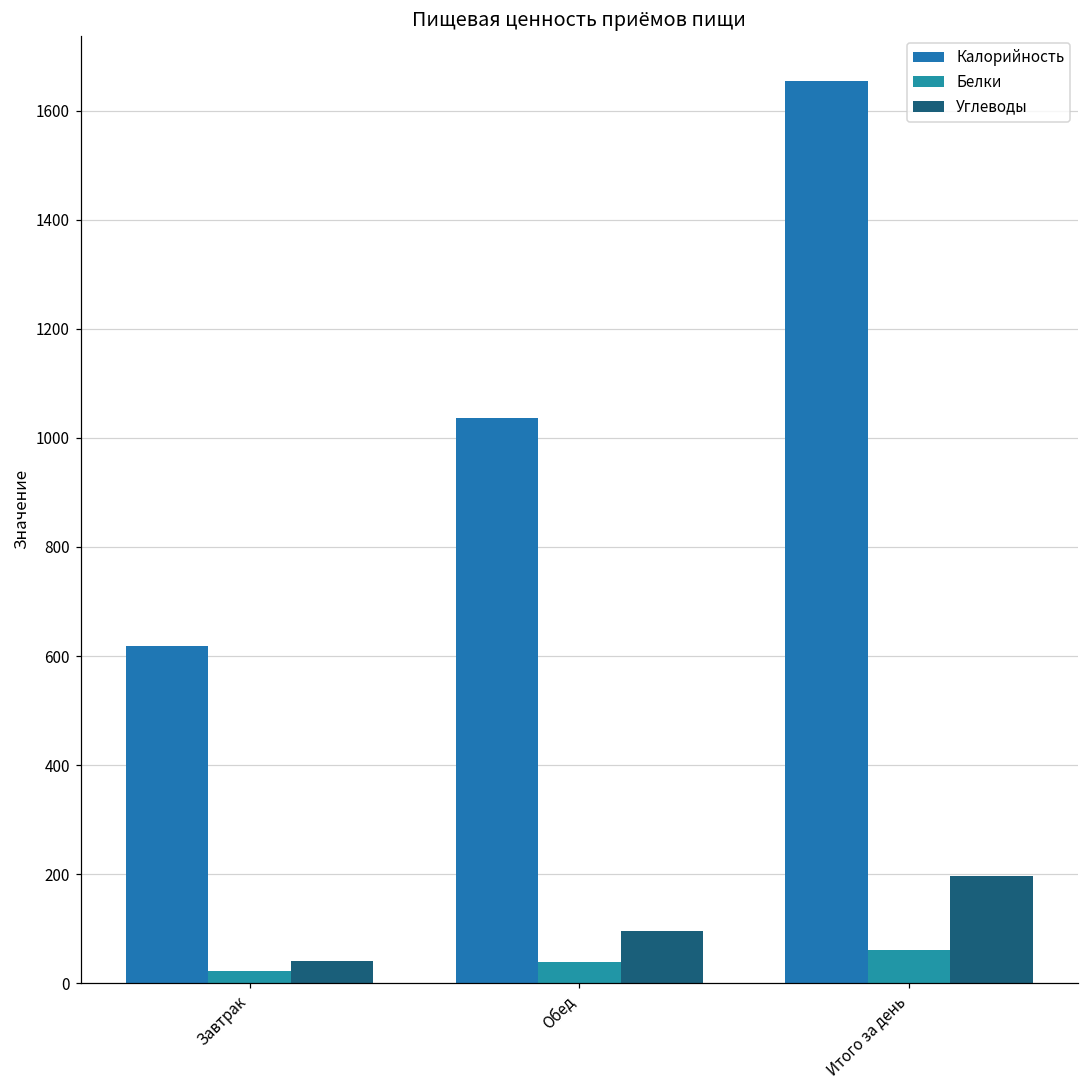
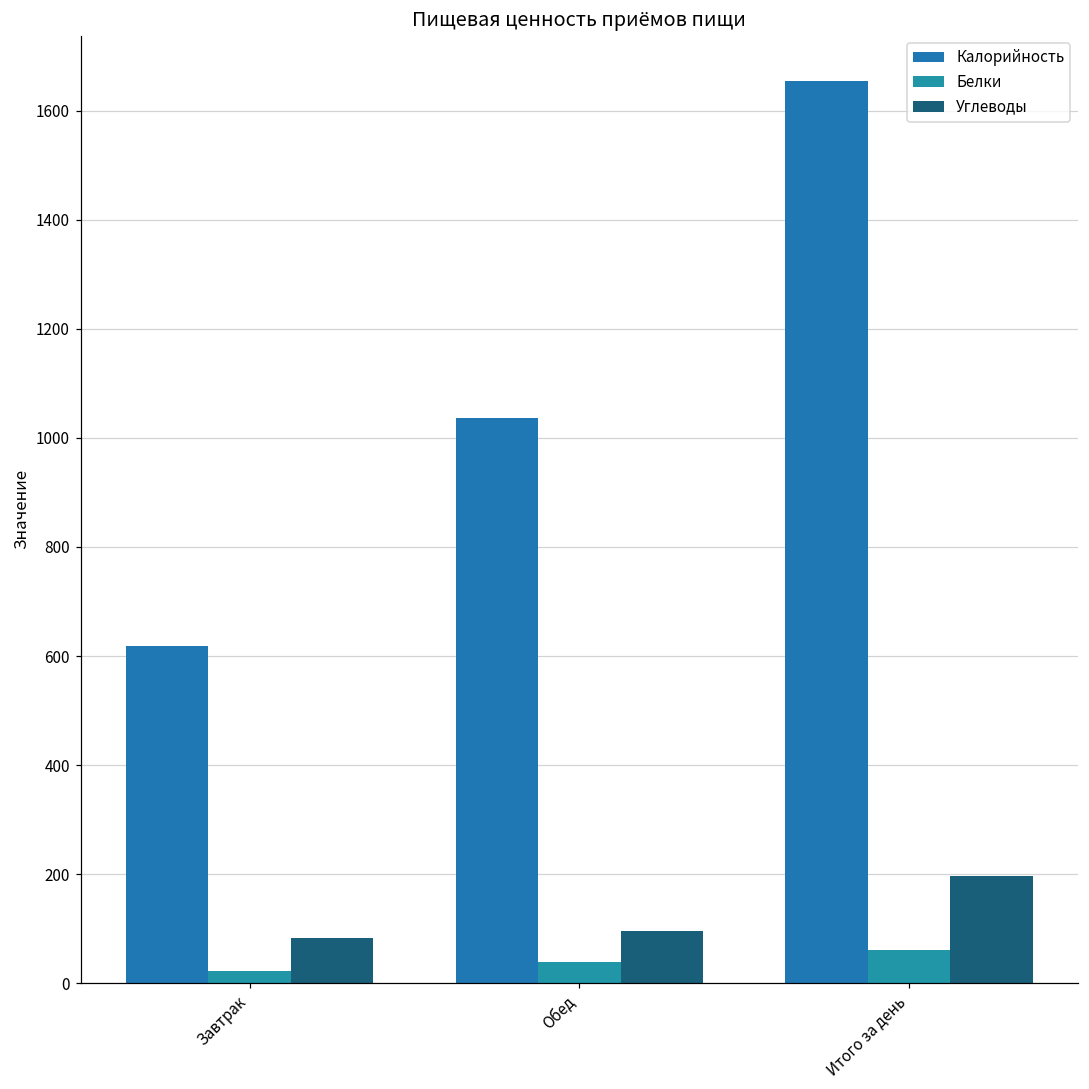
  {
    "Углеводы": {
-     "Завтрак": 40,
+     "Завтрак": 80,
      "Обед": 100,
      "Итого за день": 200
    }
  }
